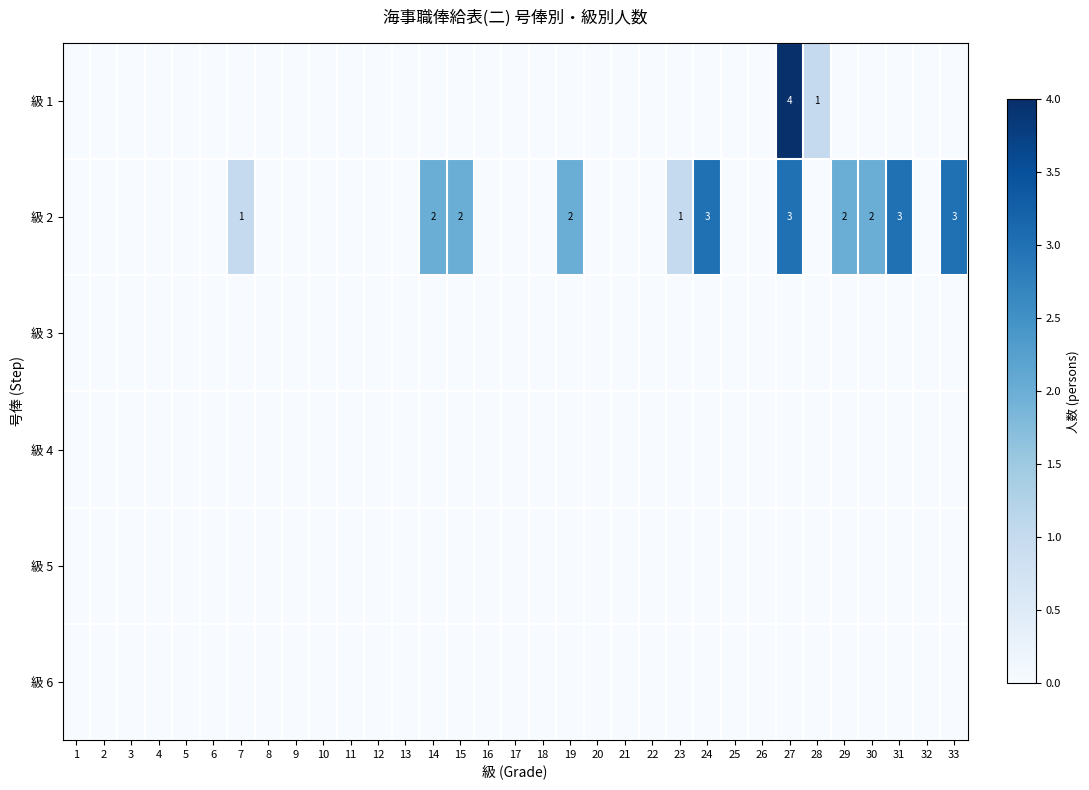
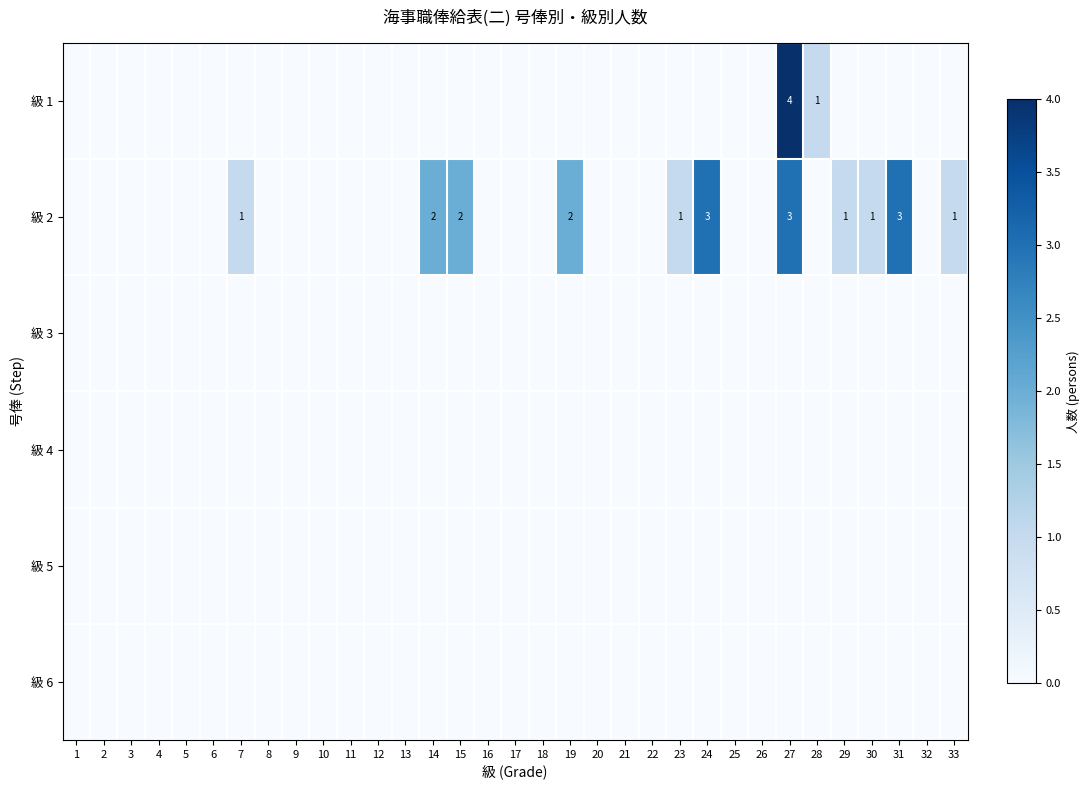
  {
    "級 1": {
      "27": 4,
      "28": 1
    },
    "級 2": {
      "7": 1,
      "14": 2,
      "15": 2,
      "19": 2,
      "23": 1,
      "24": 3,
      "27": 3,
-     "29": 2,
-     "30": 2,
+     "29": 1,
+     "30": 1,
      "31": 3,
-     "33": 3
+     "33": 1
    }
  }
